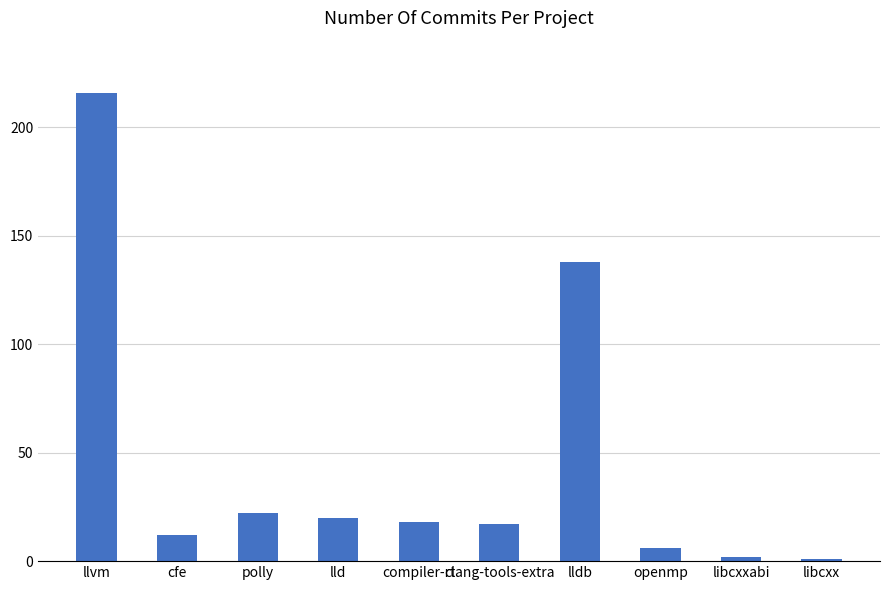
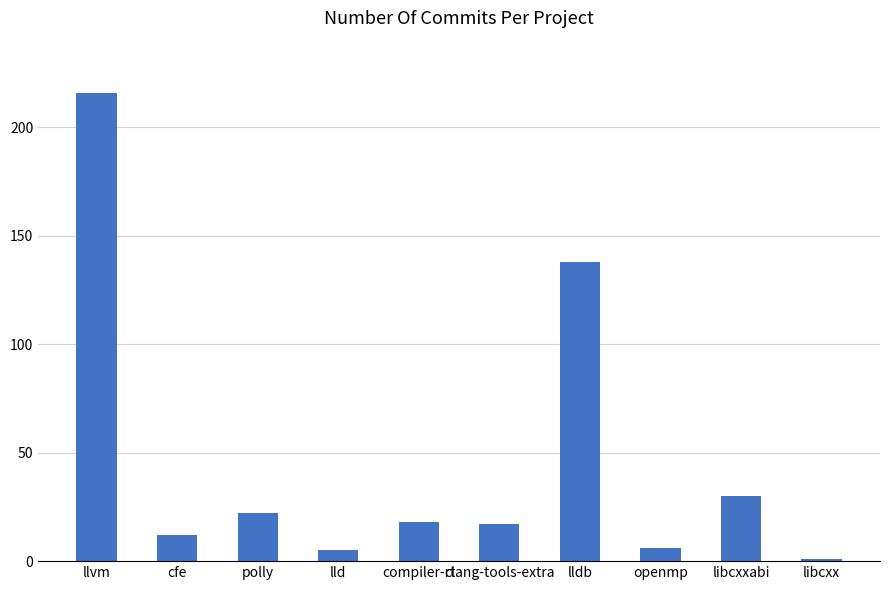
  {
    "llvm": 216,
    "cfe": 12,
    "polly": 22,
-   "lld": 20,
+   "lld": 5,
    "clang-tools-extra": 17,
    "lldb": 138,
    "openmp": 6,
-   "libcxxabi": 2
+   "libcxxabi": 30
  }
